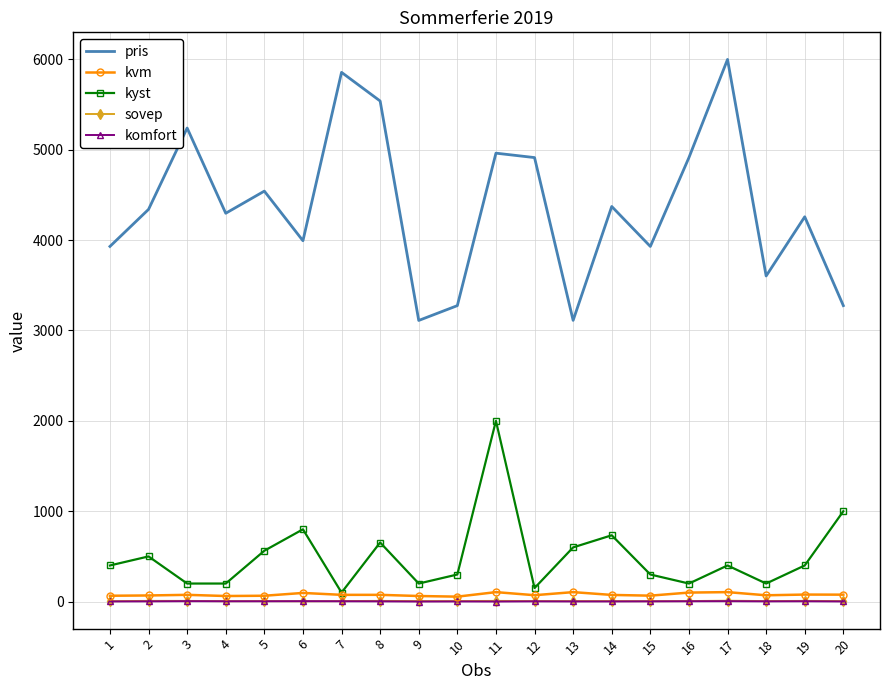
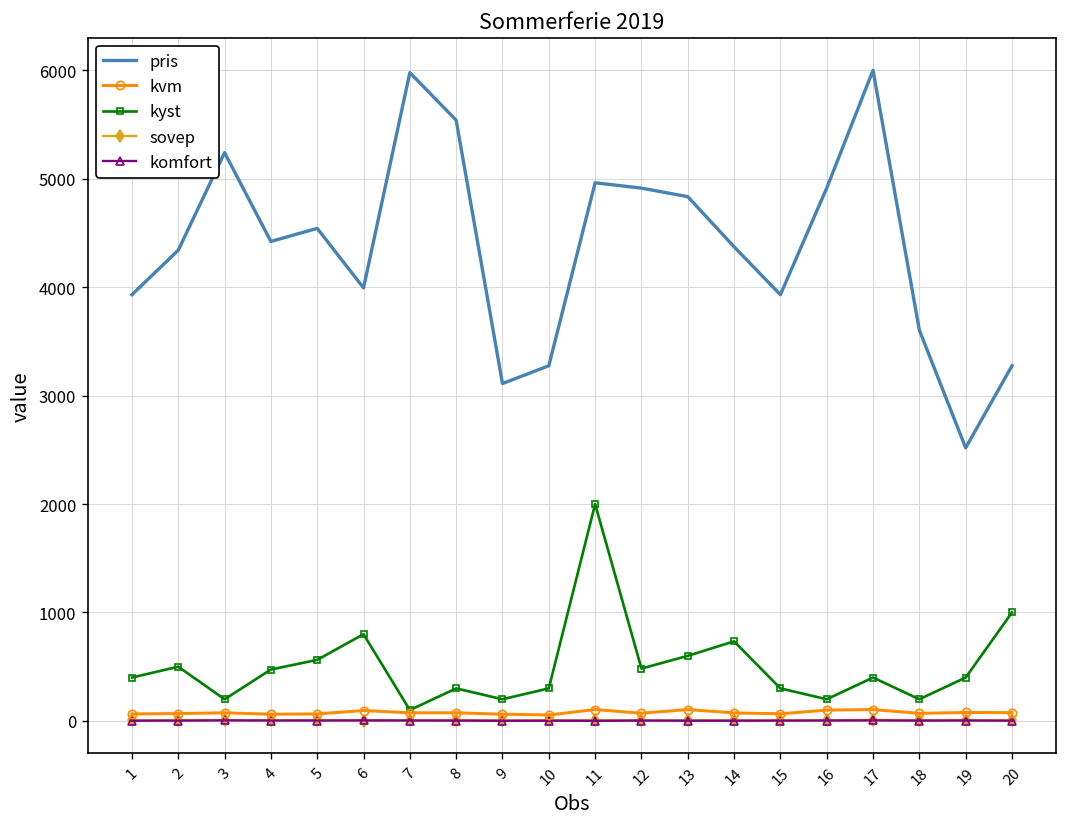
  {
    "pris": {
      "1": 3900,
      "2": 4300,
      "3": 5200,
-     "4": 4300,
+     "4": 4400,
      "5": 4500,
      "6": 4000,
-     "7": 5900,
+     "7": 6000,
      "8": 5500,
      "9": 3100,
      "10": 3300,
      "11": 5000,
      "12": 4900,
-     "13": 3100,
+     "13": 4800,
      "14": 4400,
      "15": 3900,
      "16": 4900,
      "17": 6000,
      "18": 3600,
-     "19": 4300,
+     "19": 2500,
      "20": 3300
    },
    "kyst": {
      "1": 400,
      "2": 500,
      "3": 200,
-     "4": 200,
+     "4": 500,
      "5": 600,
      "6": 800,
-     "8": 700,
+     "8": 300,
      "9": 200,
      "10": 300,
      "11": 2000,
-     "12": 200,
+     "12": 500,
      "13": 600,
      "14": 700,
      "15": 300,
      "16": 200,
      "17": 400,
      "18": 200,
      "19": 400,
      "20": 1000
    }
  }
